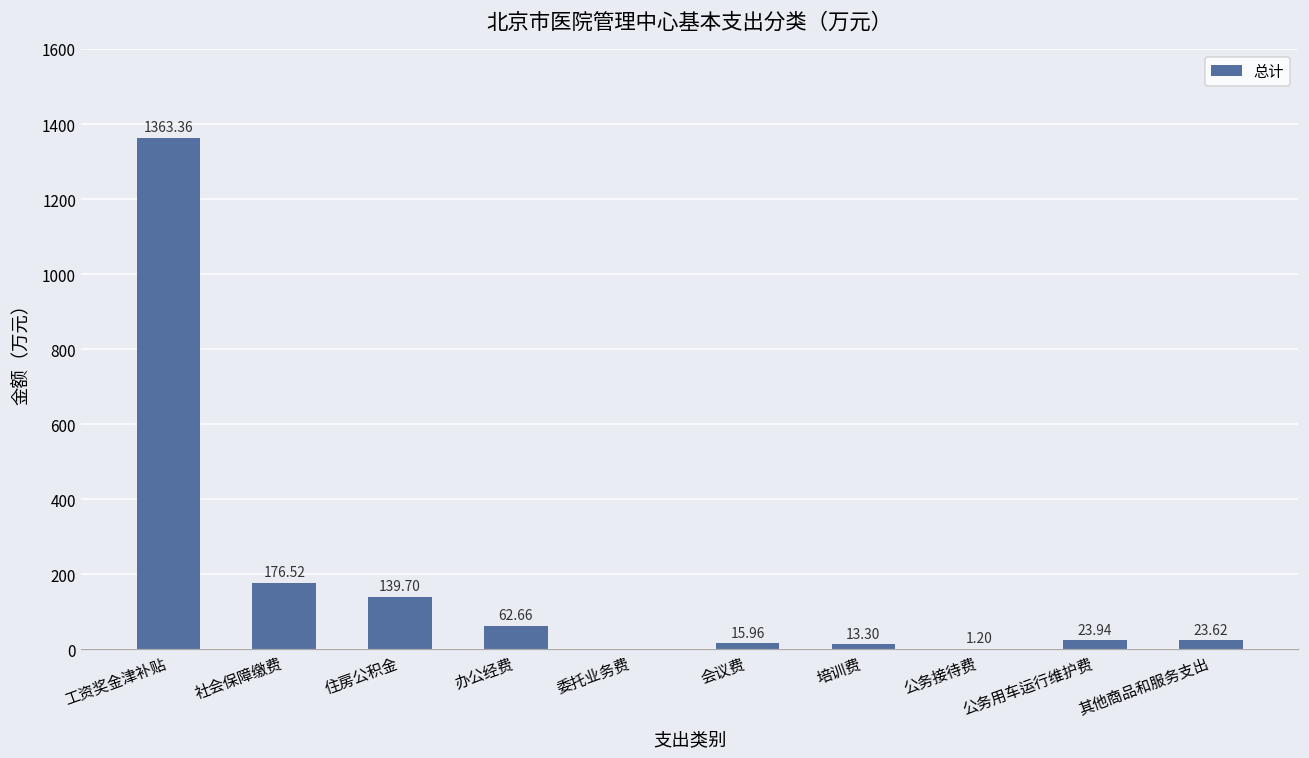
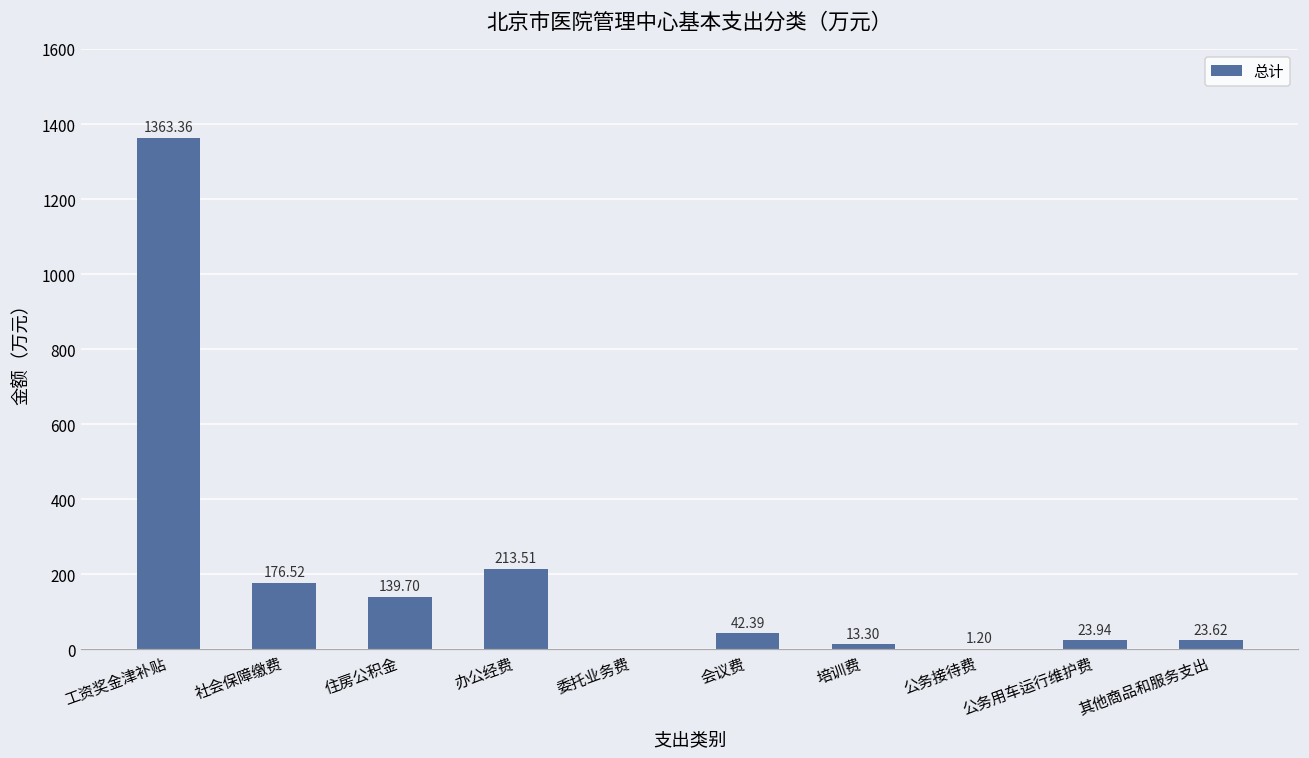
  {
    "工资奖金津补贴": 1363.36,
    "社会保障缴费": 176.52,
    "住房公积金": 139.70,
-   "办公经费": 62.66,
-   "会议费": 15.96,
+   "办公经费": 213.51,
+   "会议费": 42.39,
    "培训费": 13.30,
    "公务接待费": 1.20,
    "公务用车运行维护费": 23.94,
    "其他商品和服务支出": 23.62
  }
